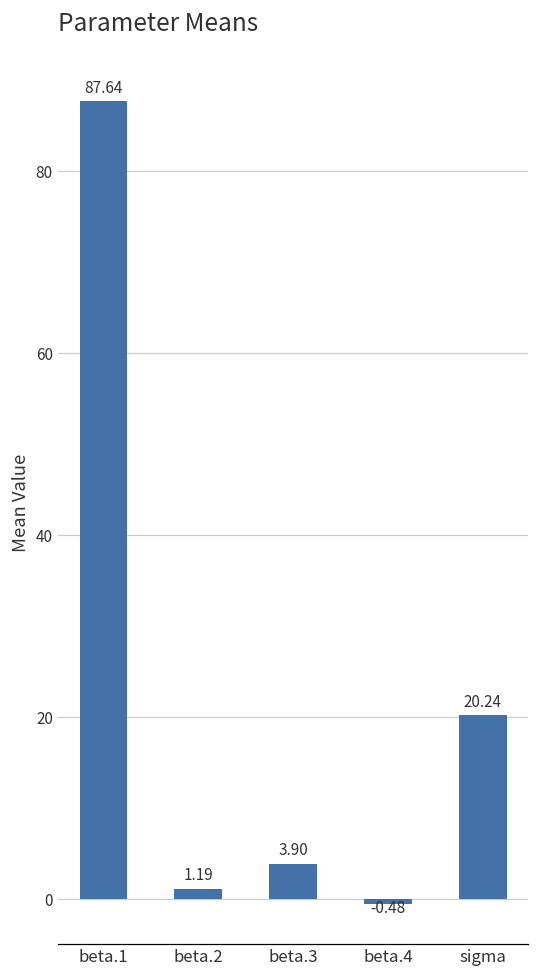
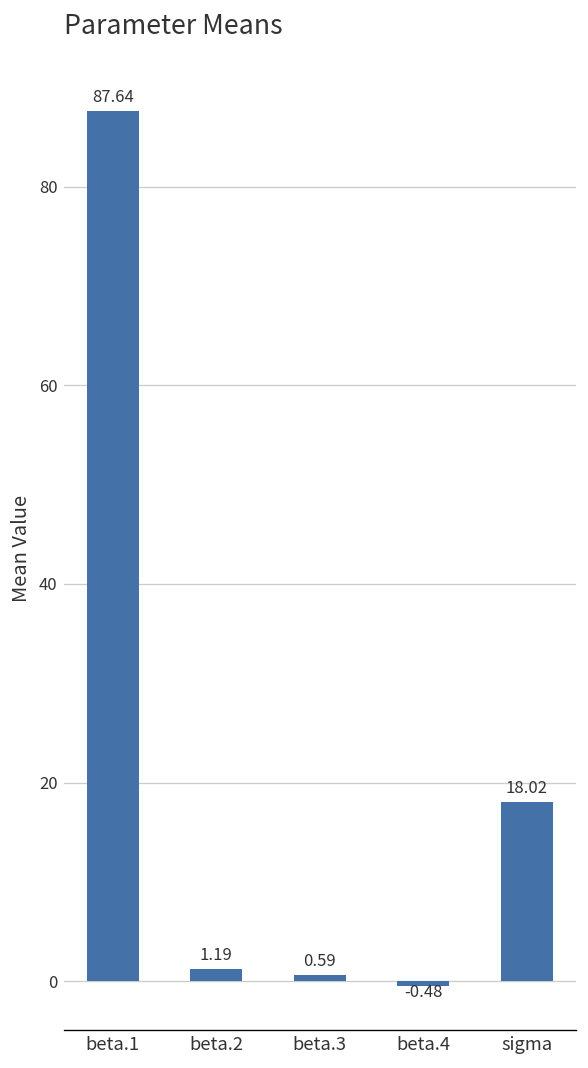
  {
    "beta.1": 87.64,
    "beta.2": 1.19,
-   "beta.3": 3.90,
+   "beta.3": 0.59,
    "beta.4": -0.48,
-   "sigma": 20.24
+   "sigma": 18.02
  }
